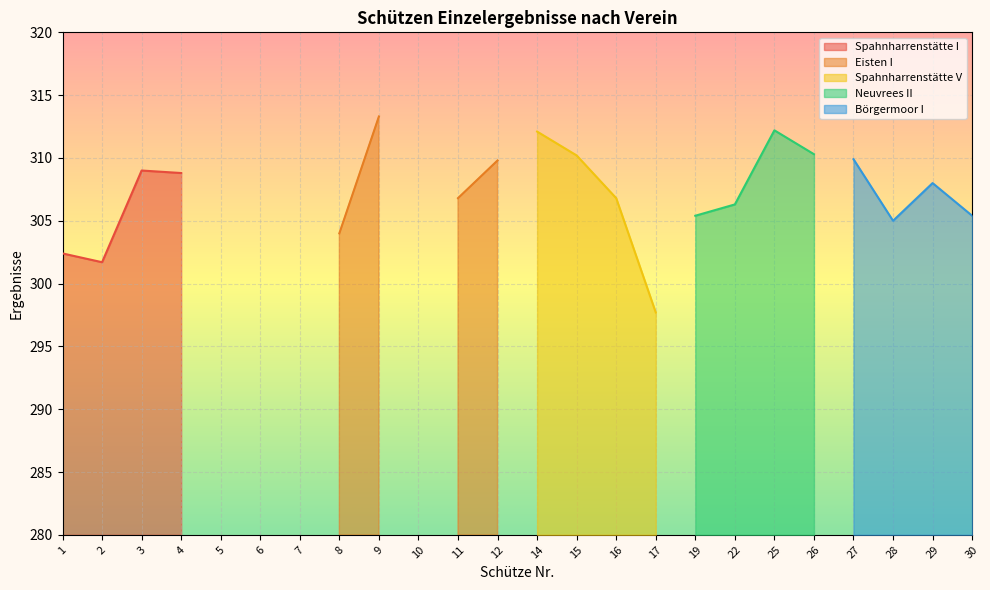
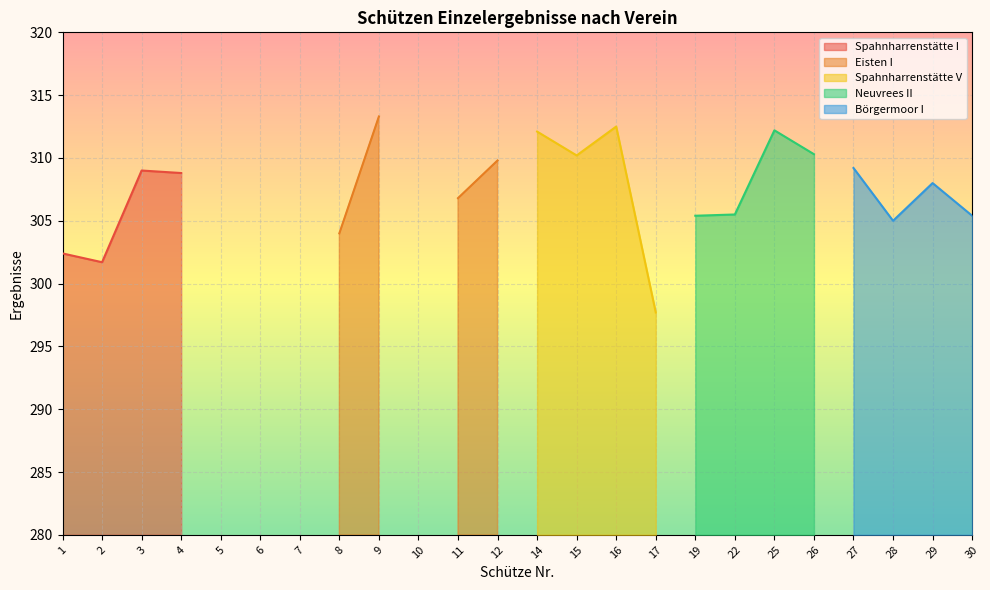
  {
    "Spahnharrenstätte V": {
      "14": 312.1,
      "15": 310.2,
-     "16": 306.8,
+     "16": 312.5,
      "17": 297.7
    },
    "Neuvrees II": {
      "19": 305.4,
-     "22": 306.3,
+     "22": 305.5,
      "25": 312.2,
      "26": 310.3
    },
    "Börgermoor I": {
-     "27": 309.9,
+     "27": 309.2,
      "28": 305.0,
      "29": 308.0,
      "30": 305.4
    }
  }
